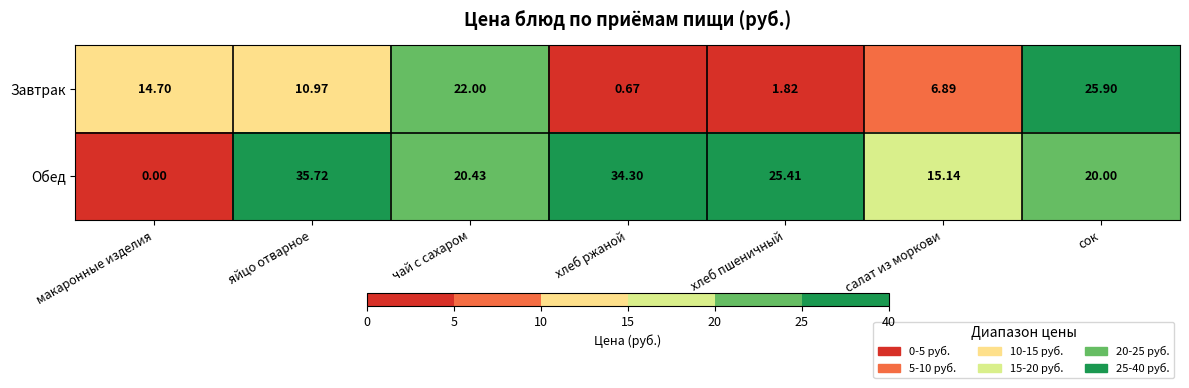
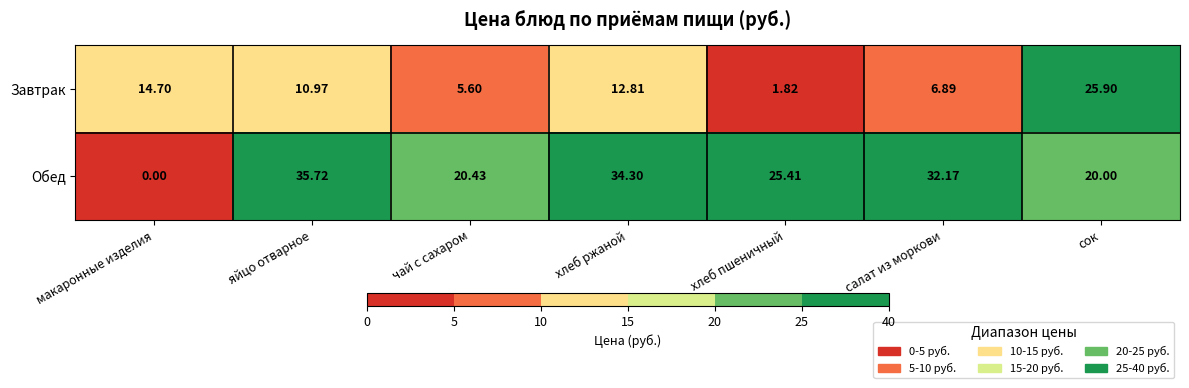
  {
    "Завтрак": {
      "макаронные изделия": 14.70,
      "яйцо отварное": 10.97,
-     "чай с сахаром": 22.00,
-     "хлеб ржаной": 0.67,
+     "чай с сахаром": 5.60,
+     "хлеб ржаной": 12.81,
      "хлеб пшеничный": 1.82,
      "салат из моркови": 6.89,
      "сок": 25.90
    },
    "Обед": {
      "макаронные изделия": 0.00,
      "яйцо отварное": 35.72,
      "чай с сахаром": 20.43,
      "хлеб ржаной": 34.30,
      "хлеб пшеничный": 25.41,
-     "салат из моркови": 15.14,
+     "салат из моркови": 32.17,
      "сок": 20.00
    }
  }
